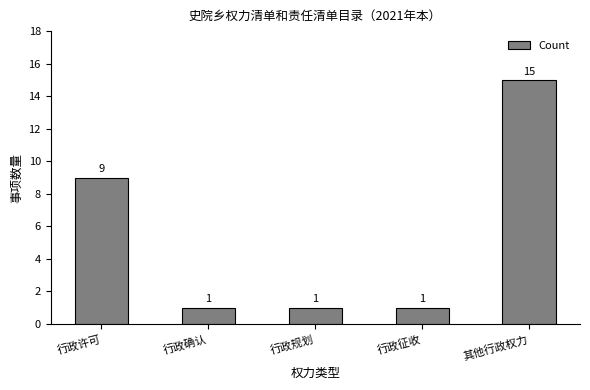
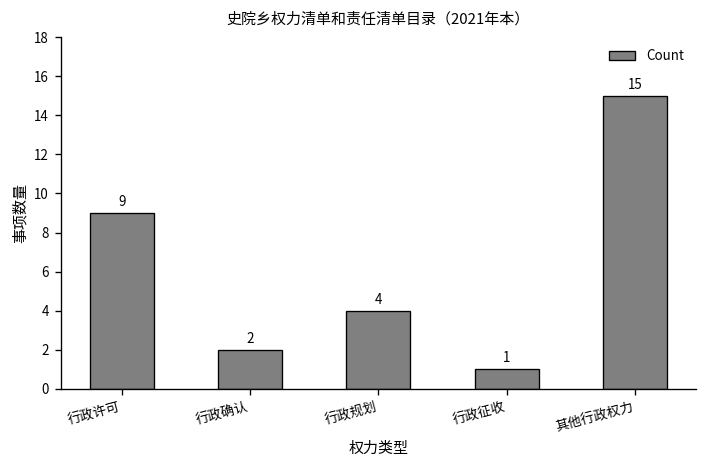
  {
    "行政许可": 9,
-   "行政确认": 1,
-   "行政规划": 1,
+   "行政确认": 2,
+   "行政规划": 4,
    "行政征收": 1,
    "其他行政权力": 15
  }
